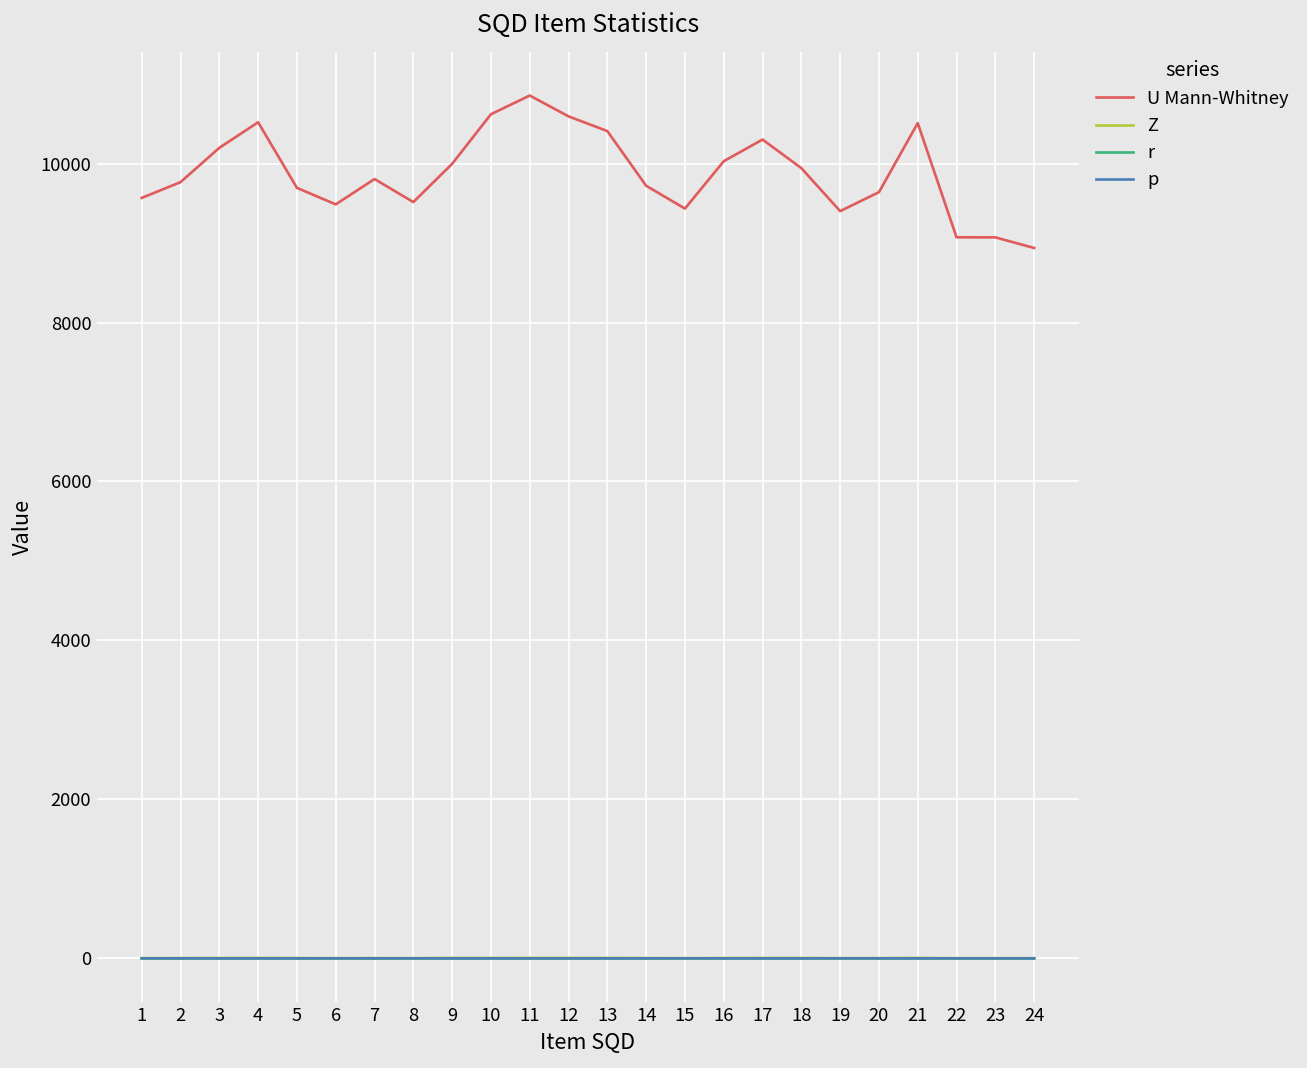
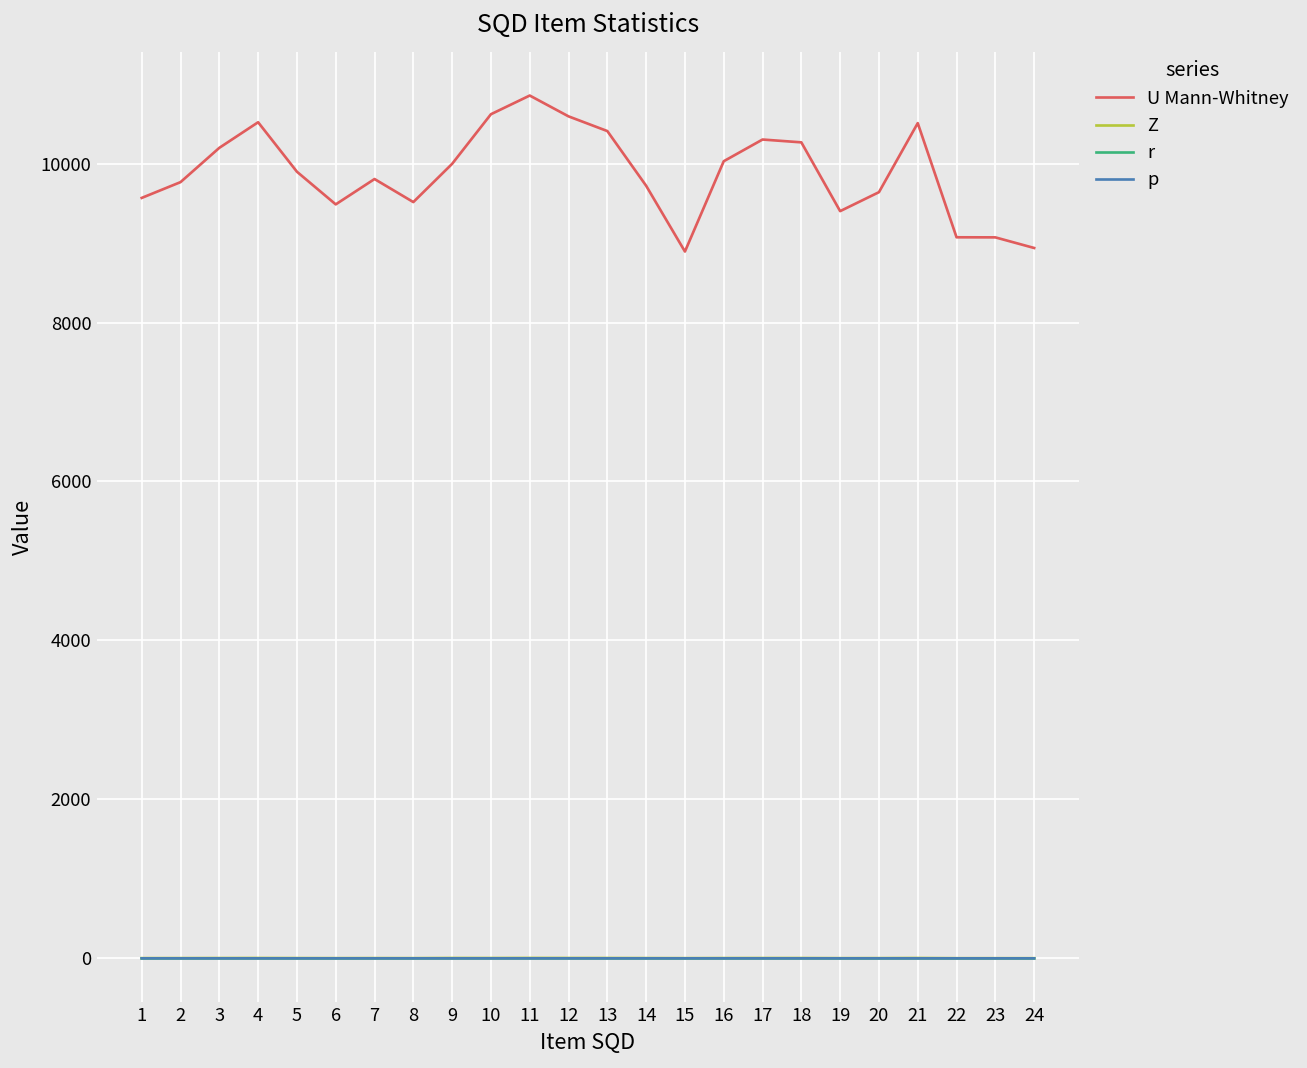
  {
    "U Mann-Whitney": {
      "1": 9600,
      "2": 9800,
      "3": 10200,
      "4": 10500,
-     "5": 9700,
+     "5": 9900,
      "6": 9500,
      "7": 9800,
      "8": 9500,
      "9": 10000,
      "10": 10600,
      "11": 10900,
      "12": 10600,
      "13": 10400,
      "14": 9700,
-     "15": 9400,
+     "15": 8900,
      "16": 10000,
      "17": 10300,
-     "18": 9900,
+     "18": 10300,
      "19": 9400,
      "20": 9600,
      "21": 10500,
      "22": 9100,
      "23": 9100,
      "24": 8900
    }
  }
